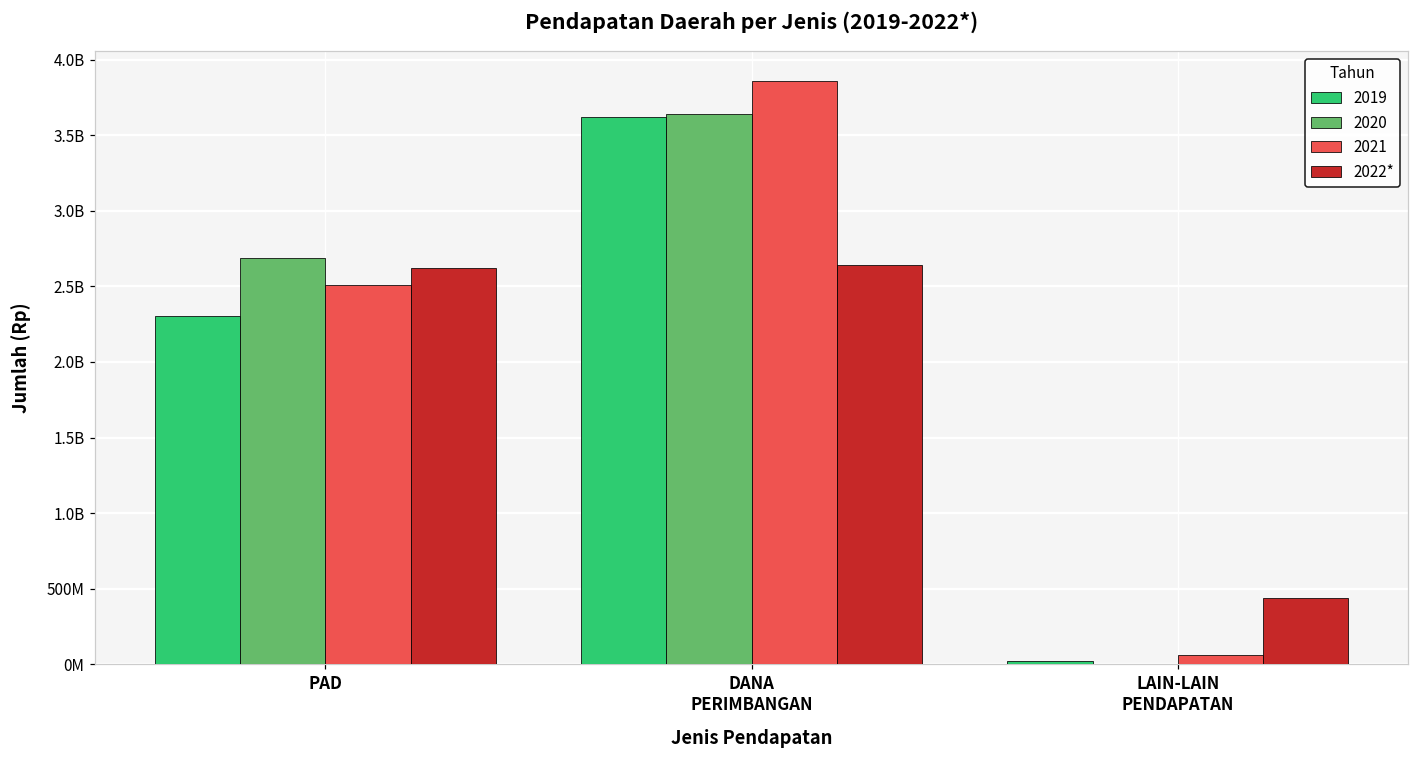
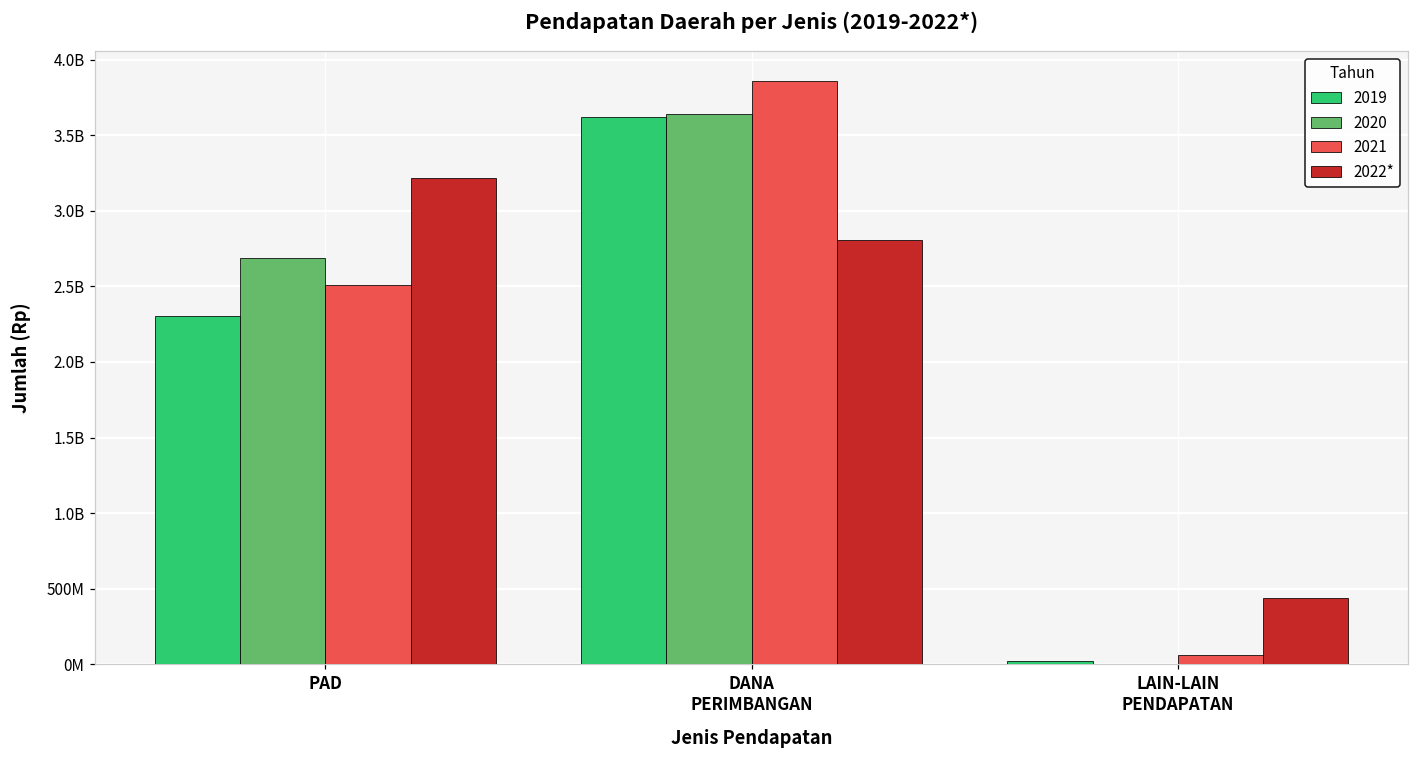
  {
    "2021": {
      "PAD": 2510000000,
      "DANA PERIMBANGAN": 3860000000,
      "LAIN-LAIN PENDAPATAN": 60000000
    },
    "2022*": {
-     "PAD": 2620000000,
-     "DANA PERIMBANGAN": 2640000000,
+     "PAD": 3220000000,
+     "DANA PERIMBANGAN": 2810000000,
      "LAIN-LAIN PENDAPATAN": 440000000
    }
  }
